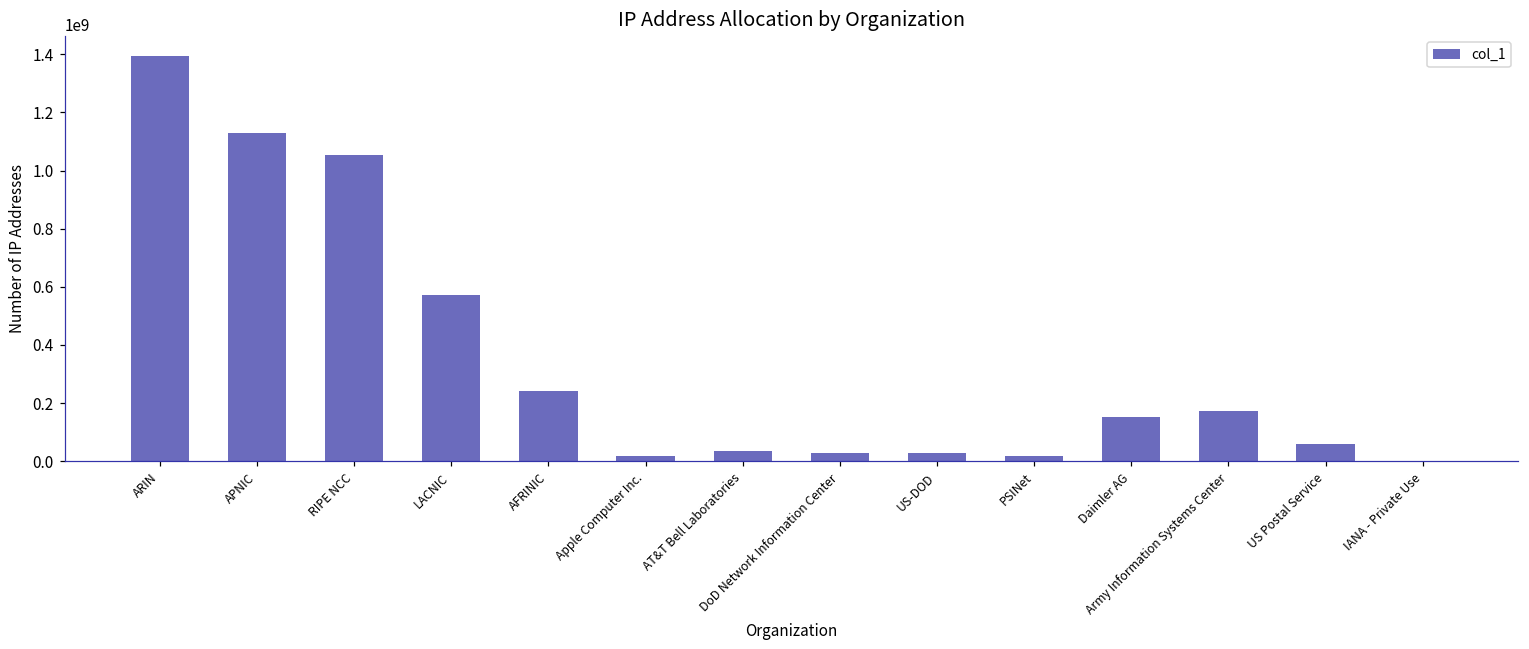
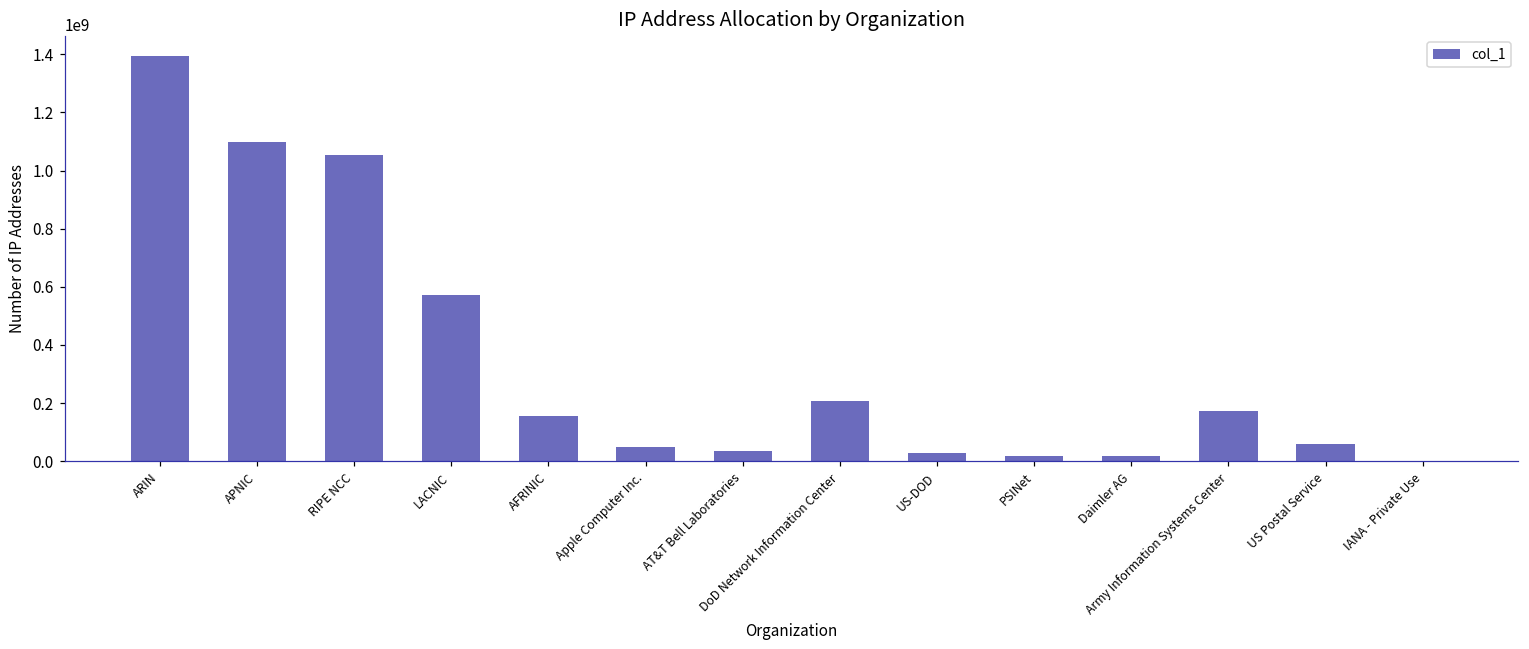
  {
    "ARIN": 1390000000,
-   "APNIC": 1130000000,
+   "APNIC": 1100000000,
    "RIPE NCC": 1050000000,
    "LACNIC": 570000000,
-   "AFRINIC": 240000000,
-   "Apple Computer Inc.": 20000000,
+   "AFRINIC": 150000000,
+   "Apple Computer Inc.": 50000000,
    "AT&T Bell Laboratories": 30000000,
-   "DoD Network Information Center": 30000000,
+   "DoD Network Information Center": 210000000,
    "US-DOD": 30000000,
    "PSINet": 20000000,
-   "Daimler AG": 150000000,
+   "Daimler AG": 20000000,
    "Army Information Systems Center": 170000000,
    "US Postal Service": 60000000
  }
